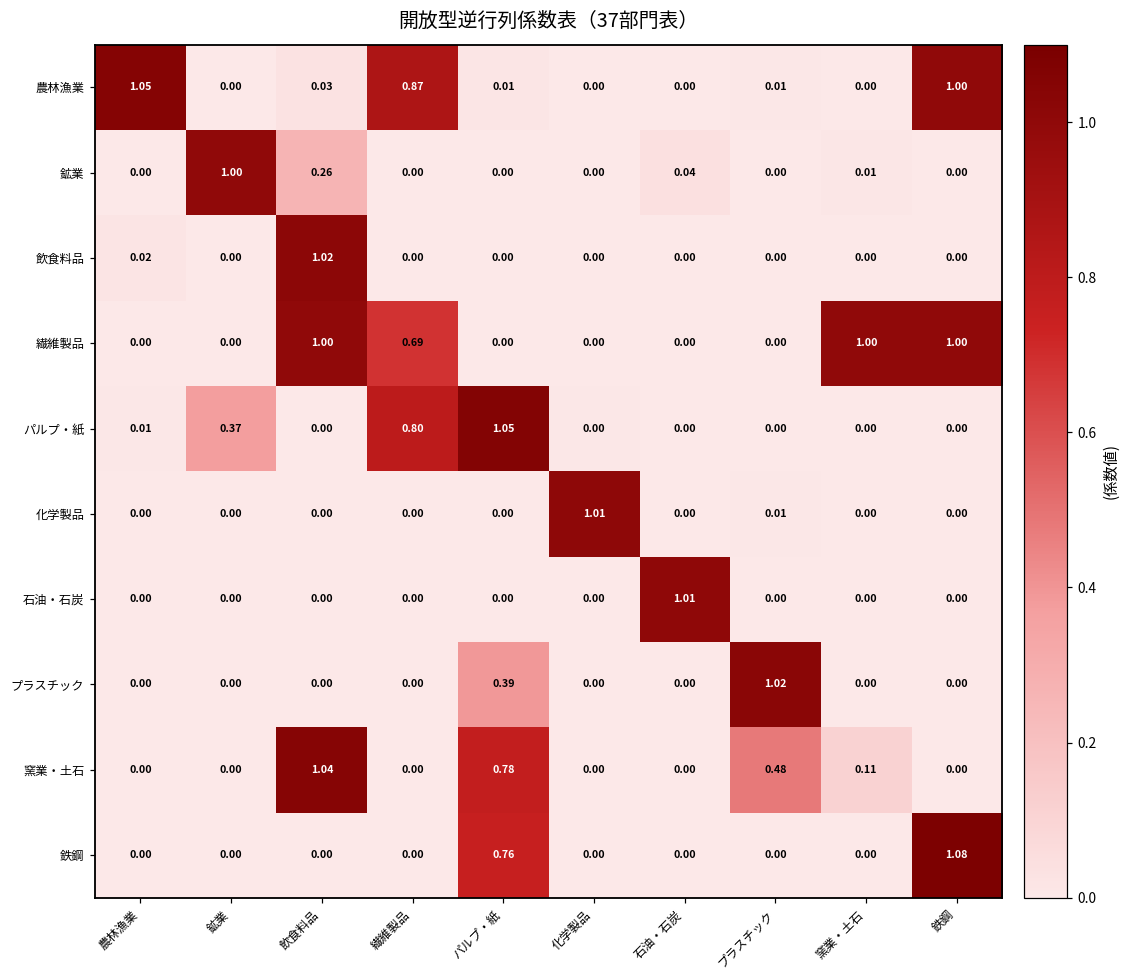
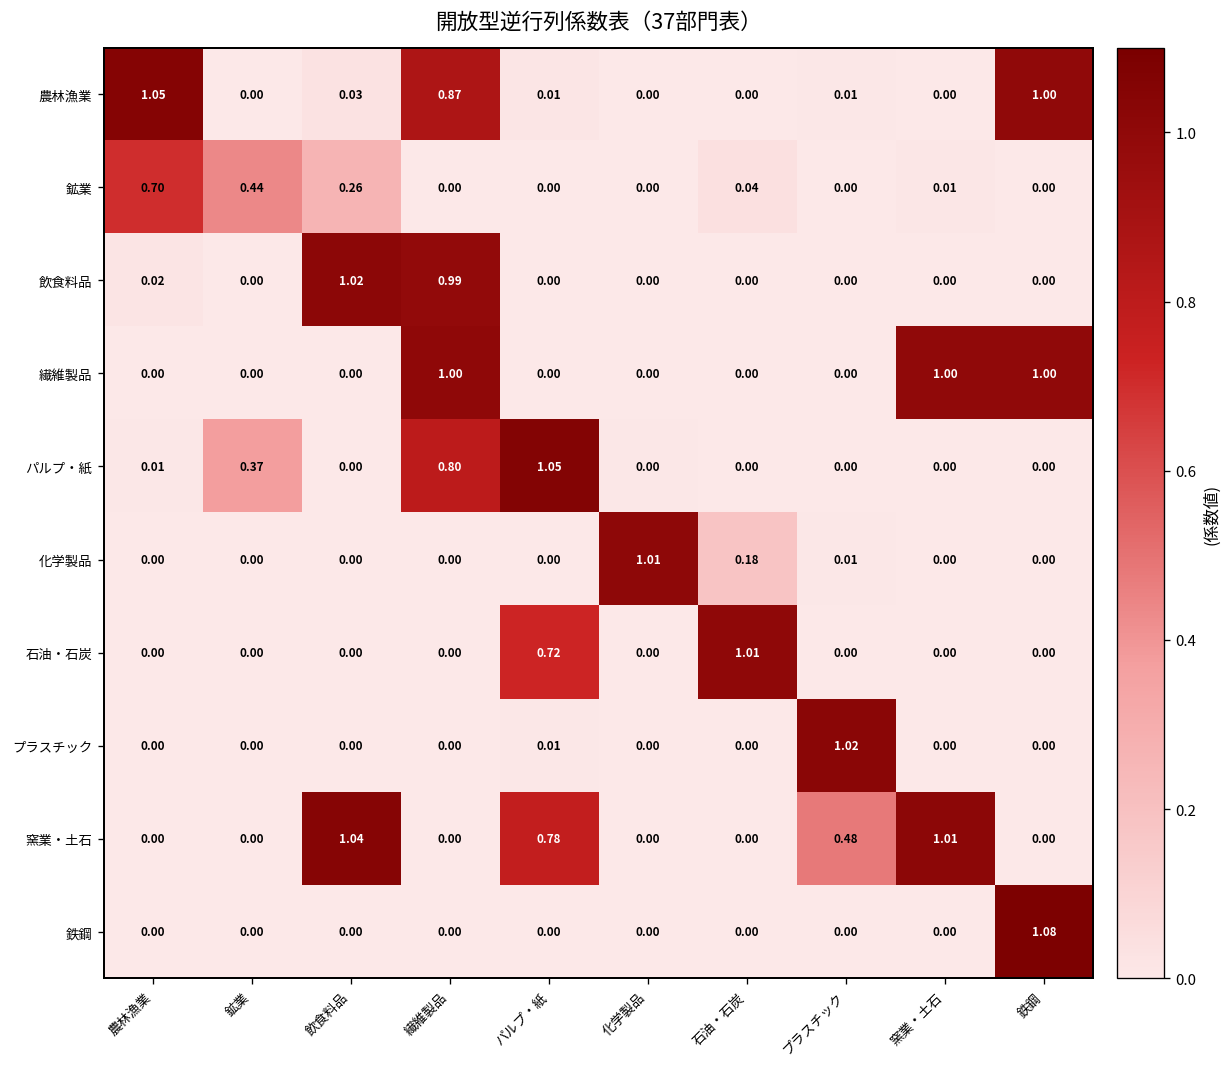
  {
    "農林漁業": {
      "農林漁業": 1.05,
      "鉱業": 0.00,
      "飲食料品": 0.03,
      "繊維製品": 0.87,
      "パルプ・紙": 0.01,
      "化学製品": 0.00,
      "石油・石炭": 0.00,
      "プラスチック": 0.01,
      "窯業・土石": 0.00,
      "鉄鋼": 1.00
    },
    "鉱業": {
-     "農林漁業": 0.00,
-     "鉱業": 1.00,
+     "農林漁業": 0.70,
+     "鉱業": 0.44,
      "飲食料品": 0.26,
      "繊維製品": 0.00,
      "パルプ・紙": 0.00,
      "化学製品": 0.00,
      "石油・石炭": 0.04,
      "プラスチック": 0.00,
      "窯業・土石": 0.01,
      "鉄鋼": 0.00
    },
    "飲食料品": {
      "農林漁業": 0.02,
      "鉱業": 0.00,
      "飲食料品": 1.02,
-     "繊維製品": 0.00,
+     "繊維製品": 0.99,
      "パルプ・紙": 0.00,
      "化学製品": 0.00,
      "石油・石炭": 0.00,
      "プラスチック": 0.00,
      "窯業・土石": 0.00,
      "鉄鋼": 0.00
    },
    "繊維製品": {
      "農林漁業": 0.00,
      "鉱業": 0.00,
-     "飲食料品": 1.00,
-     "繊維製品": 0.69,
+     "飲食料品": 0.00,
+     "繊維製品": 1.00,
      "パルプ・紙": 0.00,
      "化学製品": 0.00,
      "石油・石炭": 0.00,
      "プラスチック": 0.00,
      "窯業・土石": 1.00,
      "鉄鋼": 1.00
    },
    "パルプ・紙": {
      "農林漁業": 0.01,
      "鉱業": 0.37,
      "飲食料品": 0.00,
      "繊維製品": 0.80,
      "パルプ・紙": 1.05,
      "化学製品": 0.00,
      "石油・石炭": 0.00,
      "プラスチック": 0.00,
      "窯業・土石": 0.00,
      "鉄鋼": 0.00
    },
    "化学製品": {
      "農林漁業": 0.00,
      "鉱業": 0.00,
      "飲食料品": 0.00,
      "繊維製品": 0.00,
      "パルプ・紙": 0.00,
      "化学製品": 1.01,
-     "石油・石炭": 0.00,
+     "石油・石炭": 0.18,
      "プラスチック": 0.01,
      "窯業・土石": 0.00,
      "鉄鋼": 0.00
    },
    "石油・石炭": {
      "農林漁業": 0.00,
      "鉱業": 0.00,
      "飲食料品": 0.00,
      "繊維製品": 0.00,
-     "パルプ・紙": 0.00,
+     "パルプ・紙": 0.72,
      "化学製品": 0.00,
      "石油・石炭": 1.01,
      "プラスチック": 0.00,
      "窯業・土石": 0.00,
      "鉄鋼": 0.00
    },
    "プラスチック": {
      "農林漁業": 0.00,
      "鉱業": 0.00,
      "飲食料品": 0.00,
      "繊維製品": 0.00,
-     "パルプ・紙": 0.39,
+     "パルプ・紙": 0.01,
      "化学製品": 0.00,
      "石油・石炭": 0.00,
      "プラスチック": 1.02,
      "窯業・土石": 0.00,
      "鉄鋼": 0.00
    },
    "窯業・土石": {
      "農林漁業": 0.00,
      "鉱業": 0.00,
      "飲食料品": 1.04,
      "繊維製品": 0.00,
      "パルプ・紙": 0.78,
      "化学製品": 0.00,
      "石油・石炭": 0.00,
      "プラスチック": 0.48,
-     "窯業・土石": 0.11,
+     "窯業・土石": 1.01,
      "鉄鋼": 0.00
    },
    "鉄鋼": {
      "農林漁業": 0.00,
      "鉱業": 0.00,
      "飲食料品": 0.00,
      "繊維製品": 0.00,
-     "パルプ・紙": 0.76,
+     "パルプ・紙": 0.00,
      "化学製品": 0.00,
      "石油・石炭": 0.00,
      "プラスチック": 0.00,
      "窯業・土石": 0.00,
      "鉄鋼": 1.08
    }
  }
